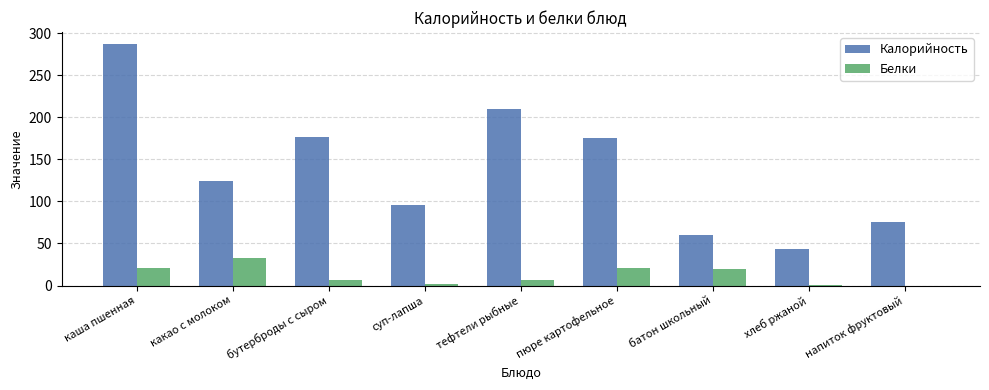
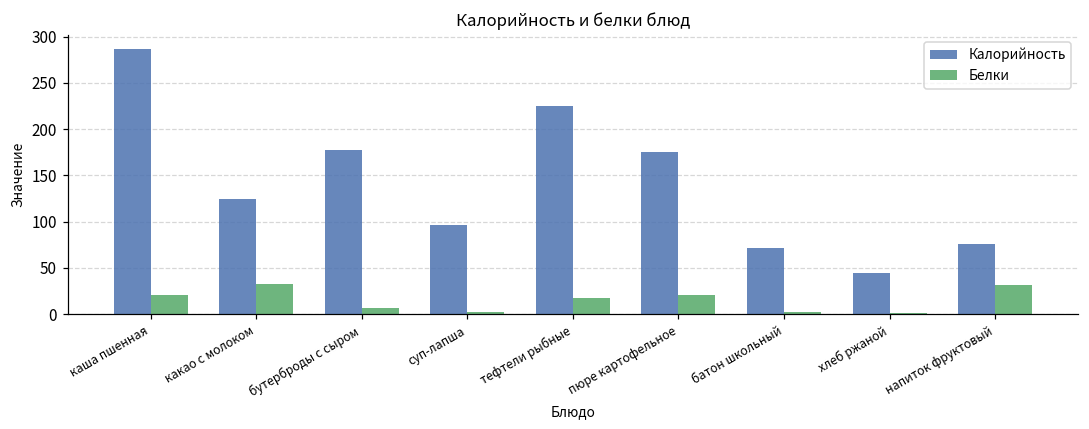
  {
    "Калорийность": {
      "каша пшенная": 290,
      "какао с молоком": 120,
      "бутерброды с сыром": 180,
      "суп-лапша": 100,
-     "тефтели рыбные": 210,
+     "тефтели рыбные": 230,
      "пюре картофельное": 180,
-     "батон школьный": 60,
+     "батон школьный": 70,
      "хлеб ржаной": 40,
      "напиток фруктовый": 80
    },
    "Белки": {
      "каша пшенная": 20,
      "какао с молоком": 30,
      "бутерброды с сыром": 10,
-     "тефтели рыбные": 10,
+     "тефтели рыбные": 20,
      "пюре картофельное": 20,
-     "батон школьный": 20,
-     "напиток фруктовый": 0
+     "батон школьный": 0,
+     "напиток фруктовый": 30
    }
  }
